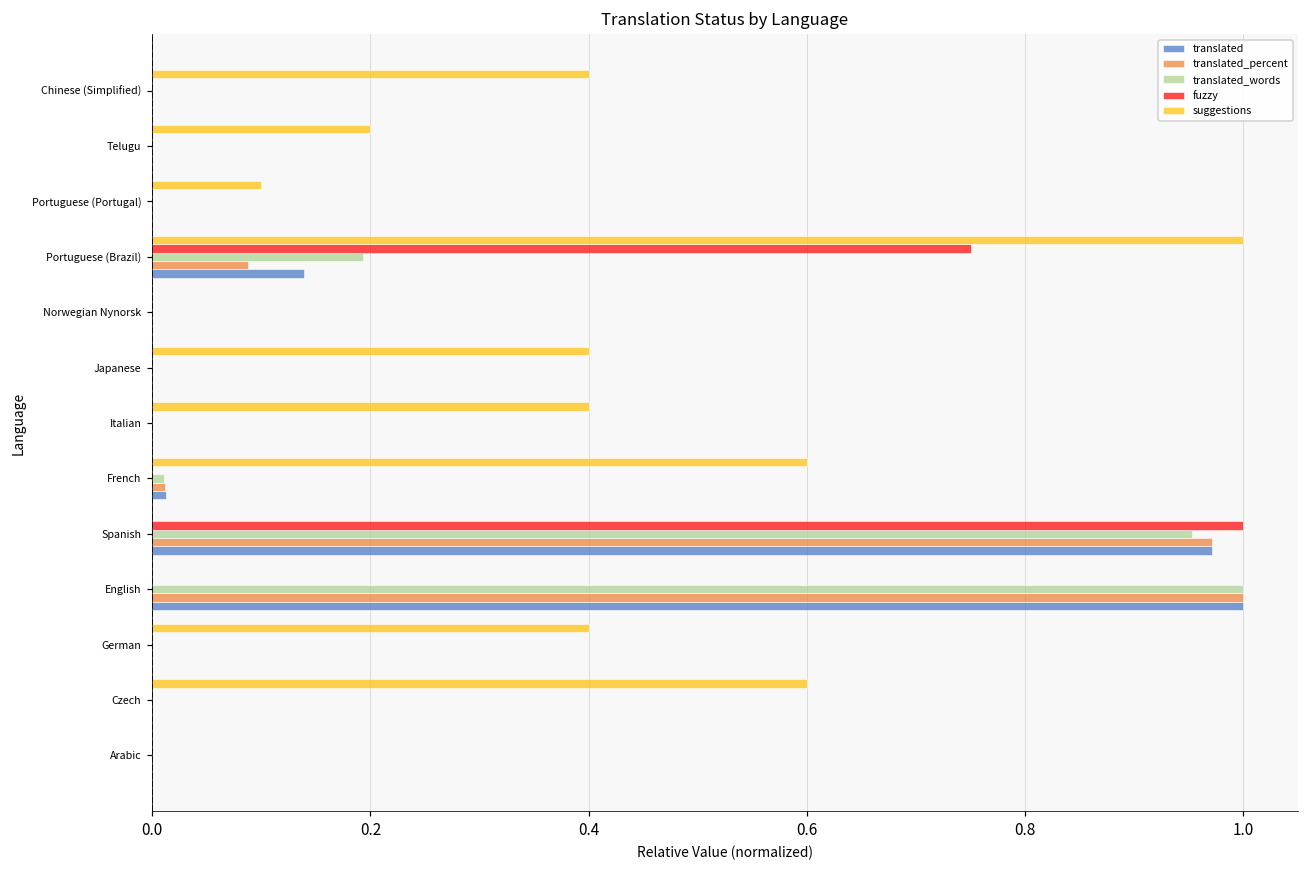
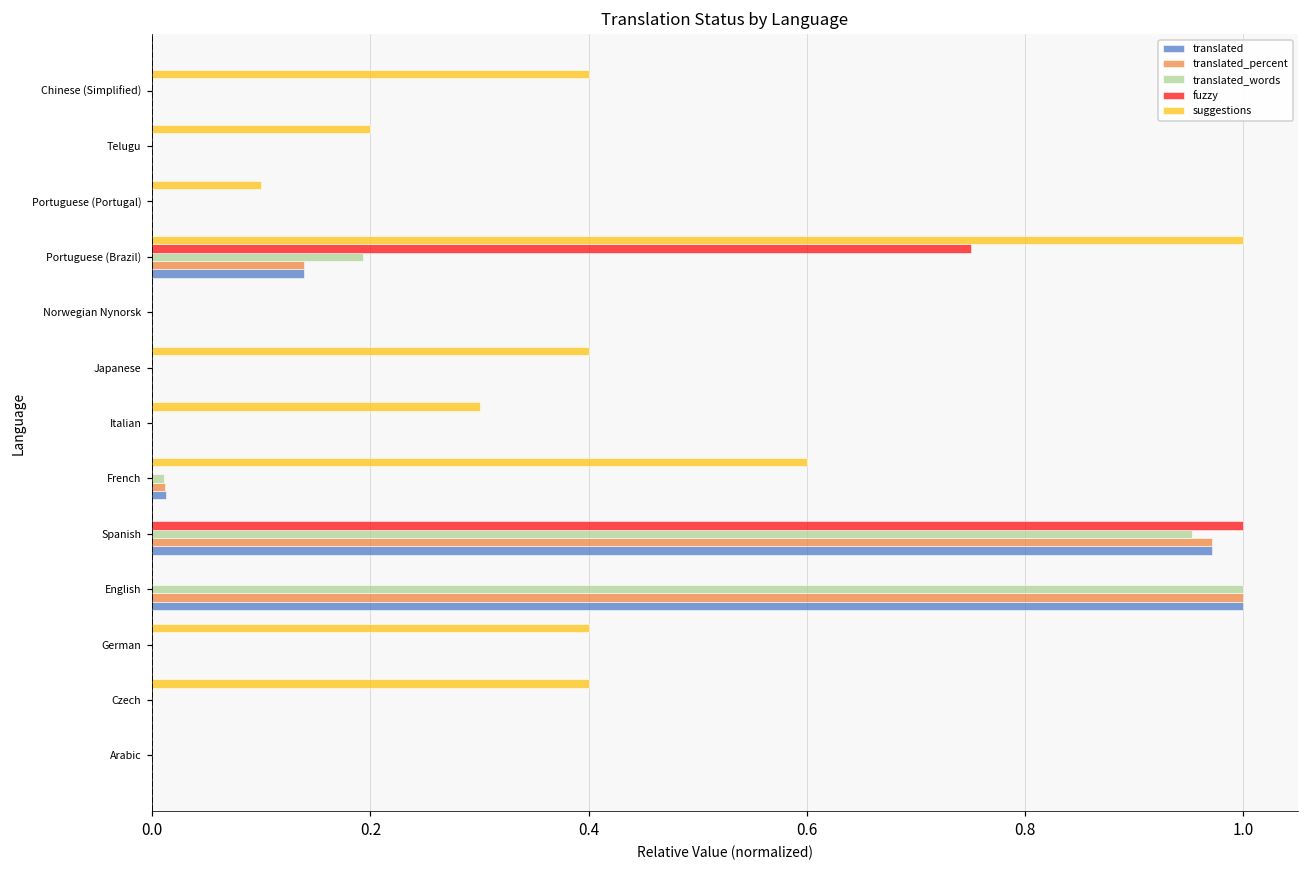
  {
    "translated": {
      "Chinese (Simplified)": 0.00,
      "Telugu": 0.00,
      "Portuguese (Portugal)": 0.00,
      "Portuguese (Brazil)": 0.14,
      "Norwegian Nynorsk": 0.00,
      "Japanese": 0.00,
      "Italian": 0.00,
      "French": 0.01,
      "Spanish": 0.97,
      "English": 1.00,
      "German": 0.00,
      "Czech": 0.00,
      "Arabic": 0.00
    },
    "translated_percent": {
      "Chinese (Simplified)": 0.00,
      "Telugu": 0.00,
      "Portuguese (Portugal)": 0.00,
-     "Portuguese (Brazil)": 0.09,
+     "Portuguese (Brazil)": 0.14,
      "Norwegian Nynorsk": 0.00,
      "Japanese": 0.00,
      "Italian": 0.00,
      "French": 0.01,
      "Spanish": 0.97,
      "English": 1.00,
      "German": 0.00,
      "Czech": 0.00,
      "Arabic": 0.00
    },
    "translated_words": {
      "Chinese (Simplified)": 0.00,
      "Telugu": 0.00,
      "Portuguese (Portugal)": 0.00,
      "Portuguese (Brazil)": 0.19,
      "Norwegian Nynorsk": 0.00,
      "Japanese": 0.00,
      "Italian": 0.00,
      "French": 0.01,
      "Spanish": 0.95,
      "English": 1.00,
      "German": 0.00,
      "Czech": 0.00,
      "Arabic": 0.00
    },
    "fuzzy": {
      "Chinese (Simplified)": 0.00,
      "Telugu": 0.00,
      "Portuguese (Portugal)": 0.00,
      "Portuguese (Brazil)": 0.75,
      "Norwegian Nynorsk": 0.00,
      "Japanese": 0.00,
      "Italian": 0.00,
      "French": 0.00,
      "Spanish": 1.00,
      "English": 0.00,
      "German": 0.00,
      "Czech": 0.00,
      "Arabic": 0.00
    },
    "suggestions": {
      "Chinese (Simplified)": 0.40,
      "Telugu": 0.20,
      "Portuguese (Portugal)": 0.10,
      "Portuguese (Brazil)": 1.00,
      "Norwegian Nynorsk": 0.00,
      "Japanese": 0.40,
-     "Italian": 0.40,
+     "Italian": 0.30,
      "French": 0.60,
      "Spanish": 0.00,
      "English": 0.00,
      "German": 0.40,
-     "Czech": 0.60,
+     "Czech": 0.40,
      "Arabic": 0.00
    }
  }
